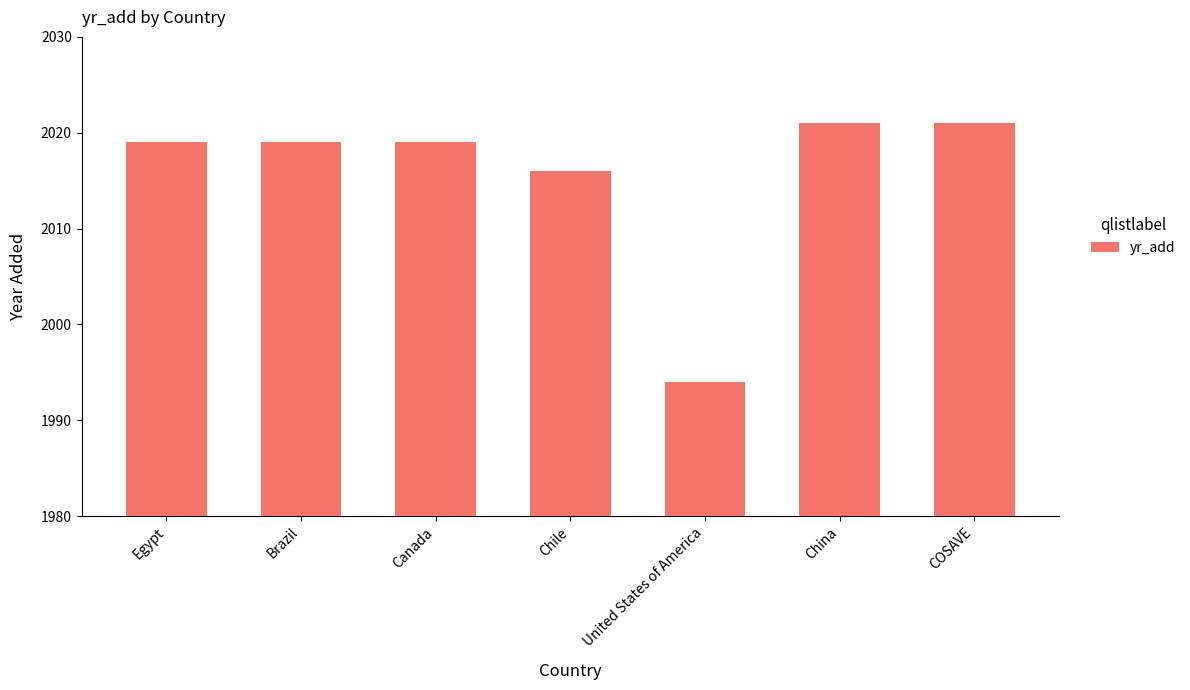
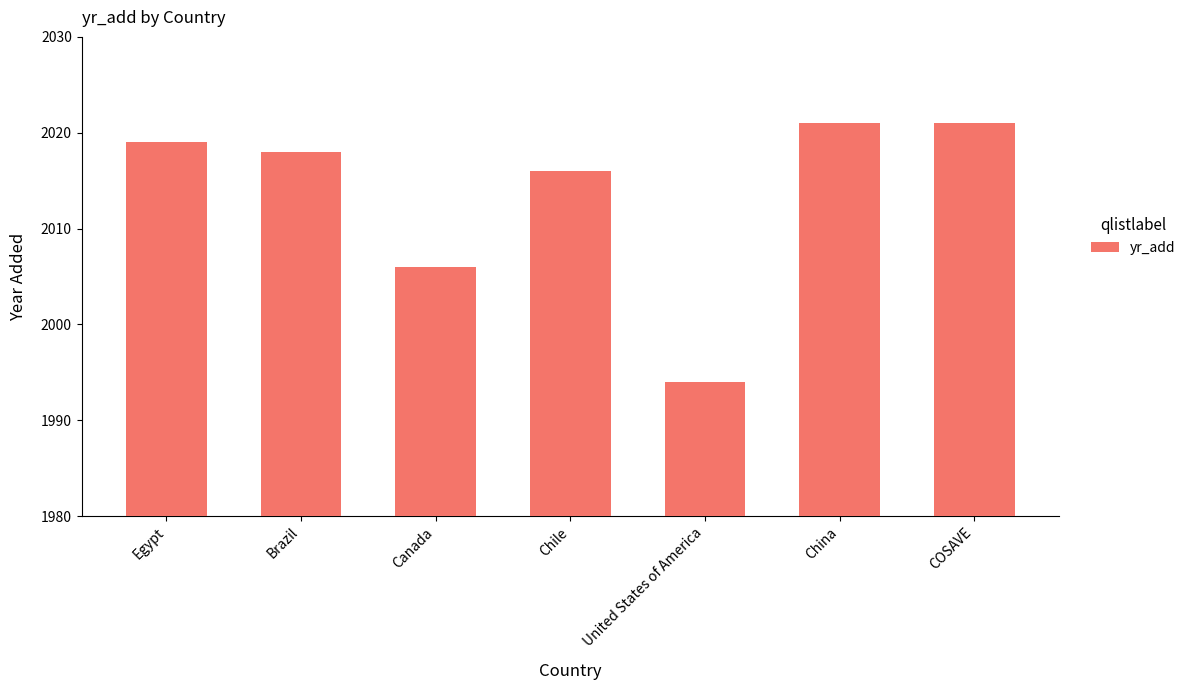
  {
    "Egypt": 2019,
-   "Brazil": 2019,
-   "Canada": 2019,
+   "Brazil": 2018,
+   "Canada": 2006,
    "Chile": 2016,
    "United States of America": 1994,
    "China": 2021,
    "COSAVE": 2021
  }
